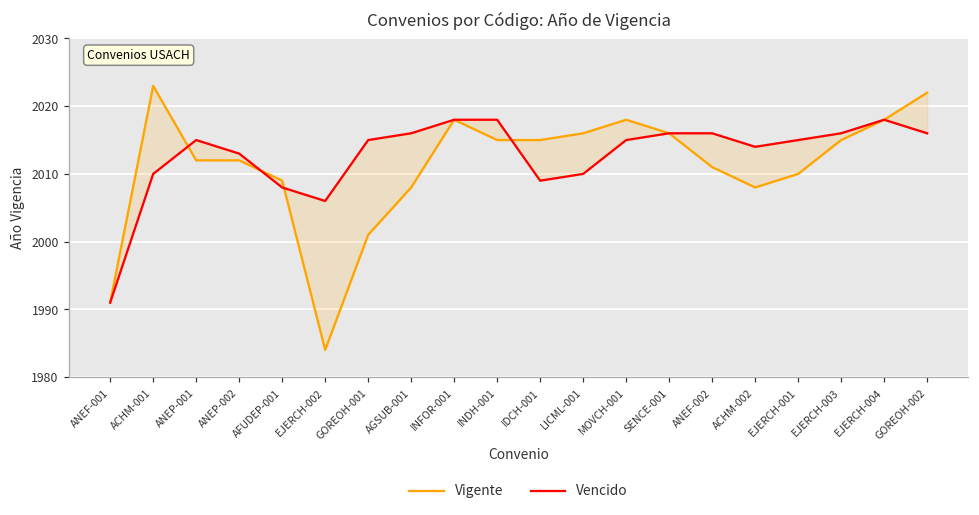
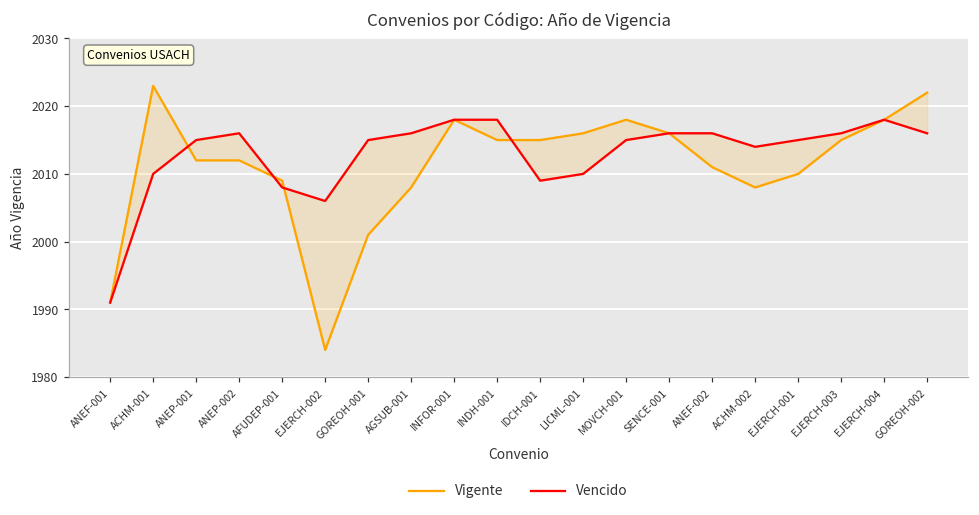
  {
    "Vencido": {
      "ACHM-001": 2010,
-     "ANEP-002": 2013,
+     "ANEP-002": 2016,
      "AFUDEP-001": 2008,
      "IDCH-001": 2009,
      "LICML-001": 2010,
      "MOVCH-001": 2015,
      "GOREOH-002": 2016
    }
  }
